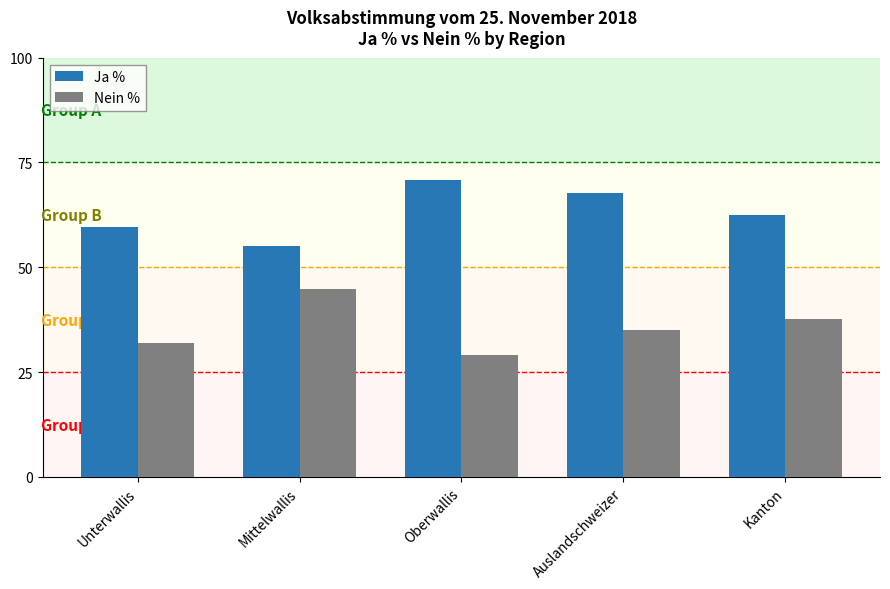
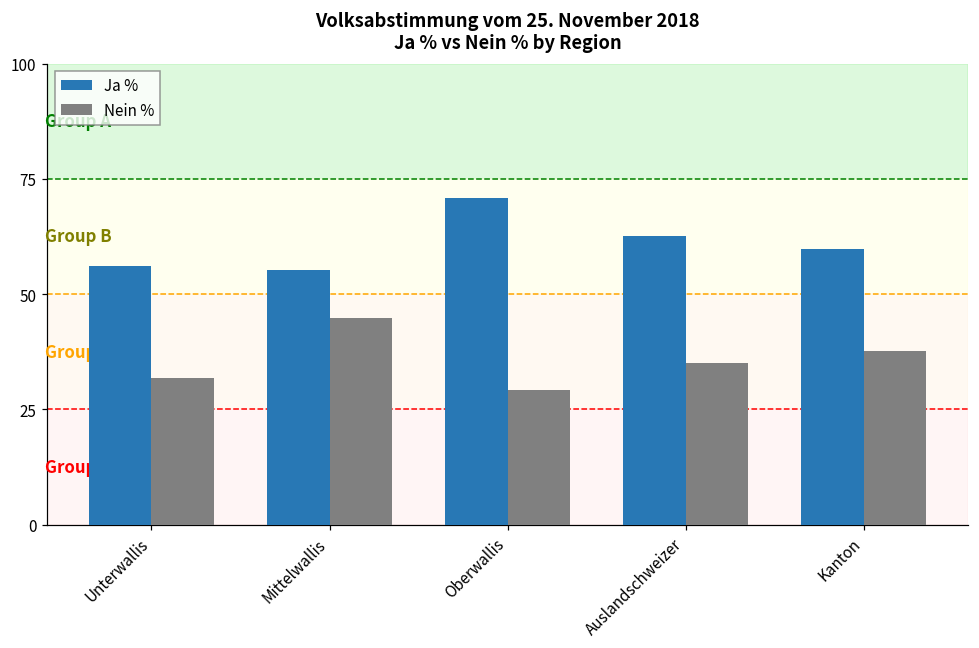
  {
    "Ja %": {
-     "Unterwallis": 60,
+     "Unterwallis": 56,
      "Mittelwallis": 55,
      "Oberwallis": 71,
-     "Auslandschweizer": 68,
-     "Kanton": 62
+     "Auslandschweizer": 63,
+     "Kanton": 60
    },
    "Nein %": {
      "Unterwallis": 32,
      "Mittelwallis": 45,
      "Oberwallis": 29,
      "Auslandschweizer": 35,
      "Kanton": 38
    }
  }
